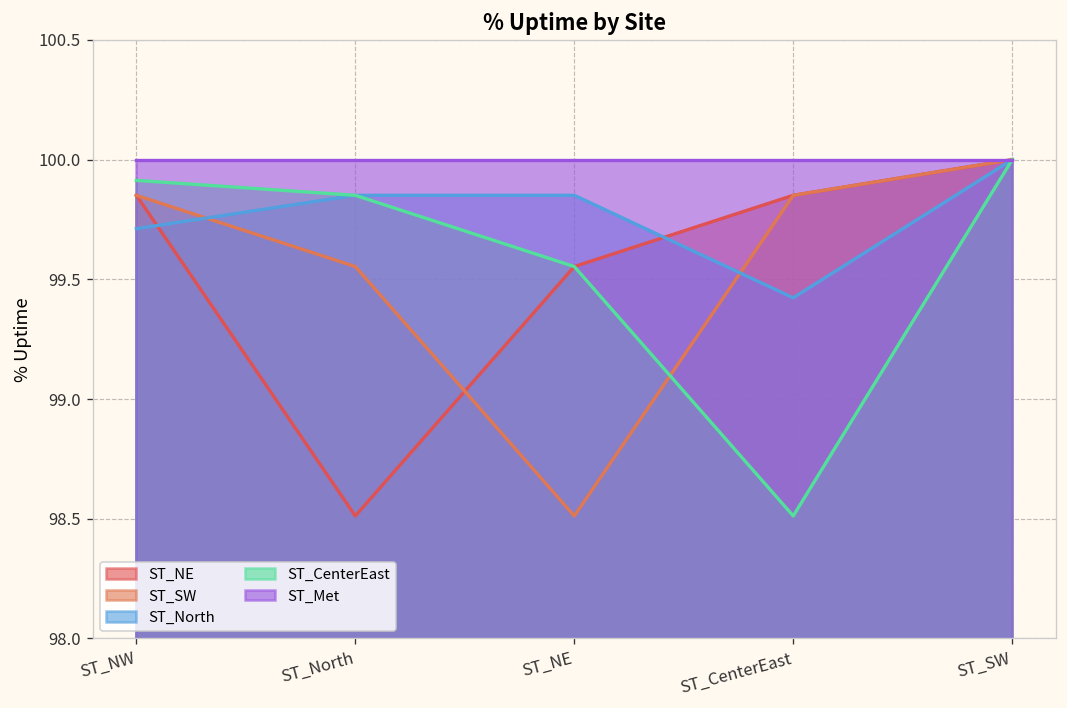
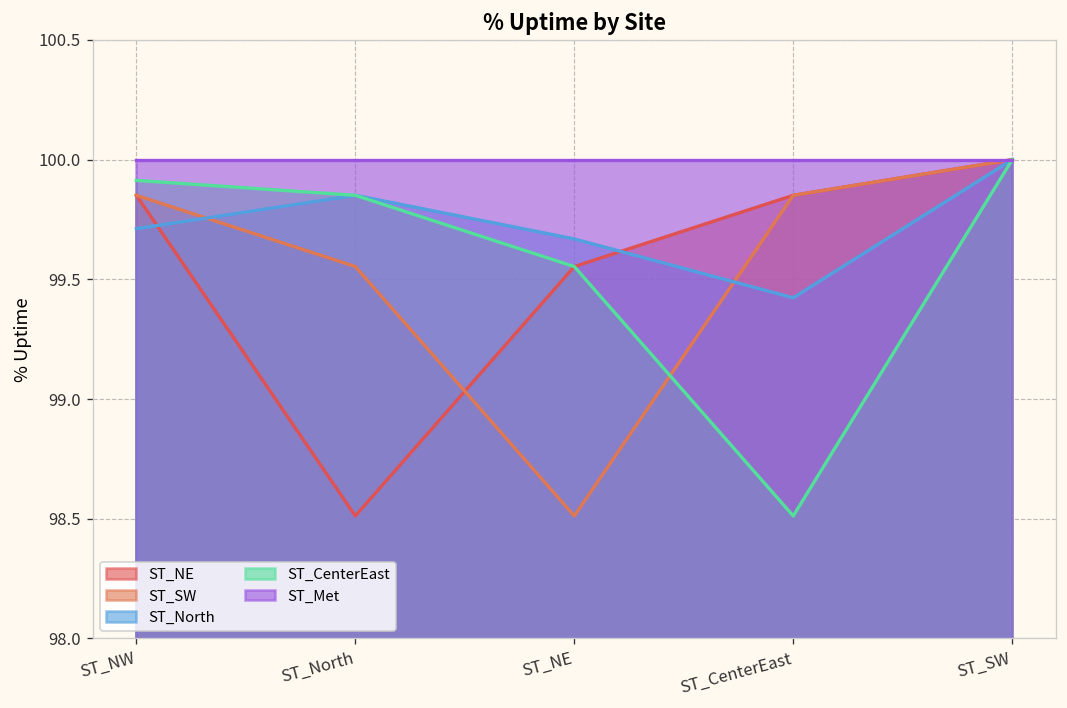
  {
    "ST_North": {
      "ST_NW": 99.71,
-     "ST_NE": 99.85,
+     "ST_NE": 99.67,
      "ST_CenterEast": 99.42
    },
    "ST_CenterEast": {
      "ST_NW": 99.91,
      "ST_CenterEast": 98.51
    },
    "ST_Met": {
      "ST_NW": 100.00,
      "ST_North": 100.00,
      "ST_NE": 100.00,
      "ST_CenterEast": 100.00
    }
  }
